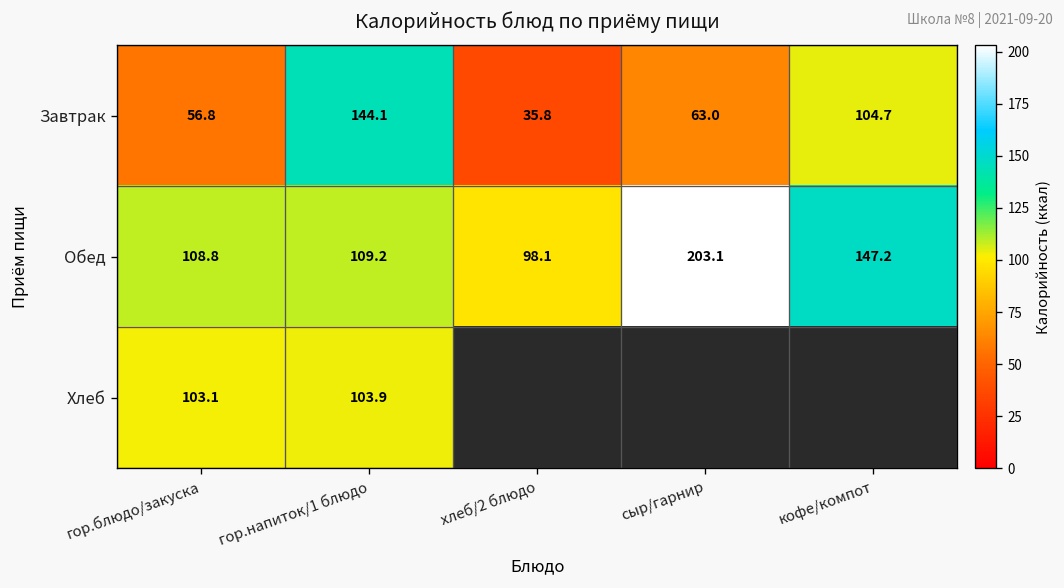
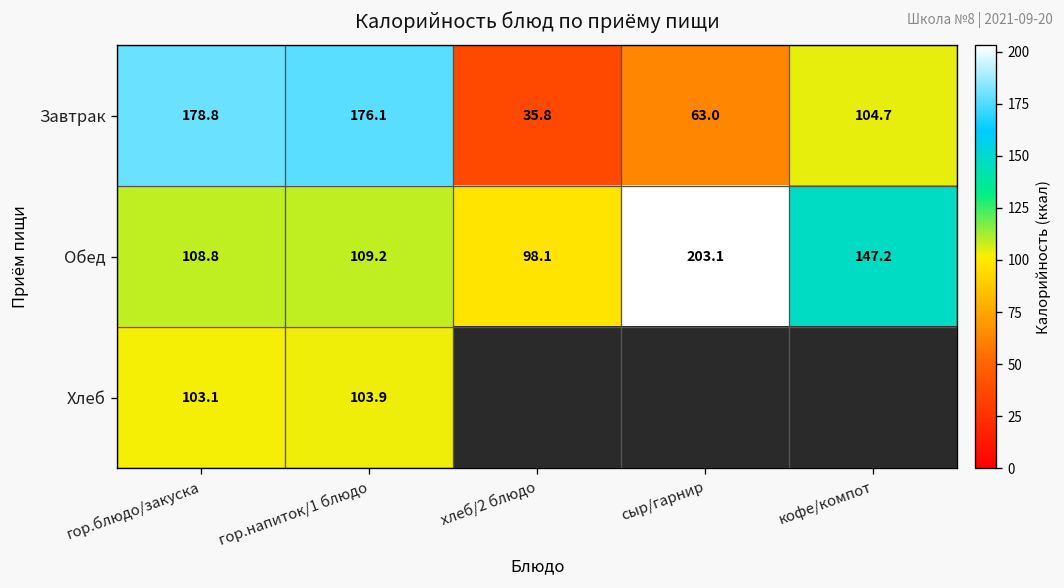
  {
    "Завтрак": {
-     "гор.блюдо/закуска": 56.8,
-     "гор.напиток/1 блюдо": 144.1,
+     "гор.блюдо/закуска": 178.8,
+     "гор.напиток/1 блюдо": 176.1,
      "хлеб/2 блюдо": 35.8,
      "сыр/гарнир": 63.0,
      "кофе/компот": 104.7
    },
    "Обед": {
      "гор.блюдо/закуска": 108.8,
      "гор.напиток/1 блюдо": 109.2,
      "хлеб/2 блюдо": 98.1,
      "сыр/гарнир": 203.1,
      "кофе/компот": 147.2
    },
    "Хлеб": {
      "гор.блюдо/закуска": 103.1,
      "гор.напиток/1 блюдо": 103.9
    }
  }
